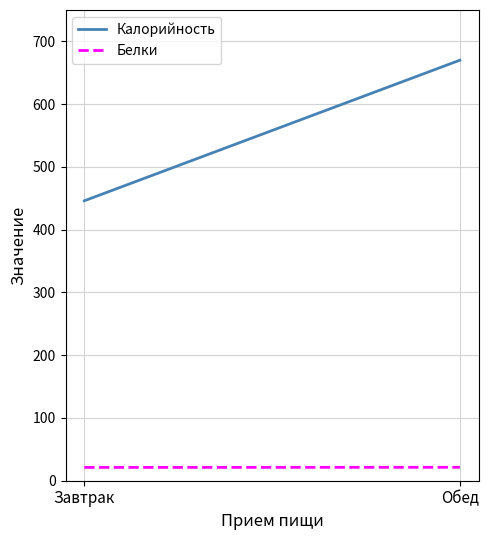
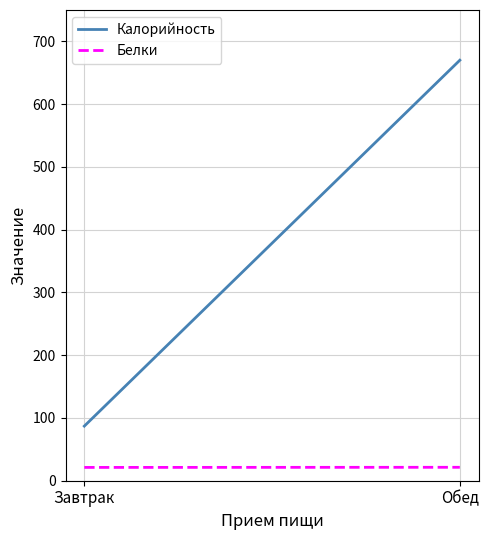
  {
    "Калорийность": {
-     "Завтрак": 450,
+     "Завтрак": 90,
      "Обед": 670
    },
    "Белки": {
      "Завтрак": 20,
      "Обед": 20
    }
  }
